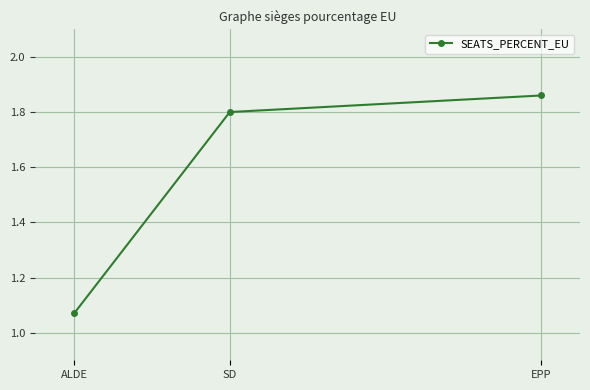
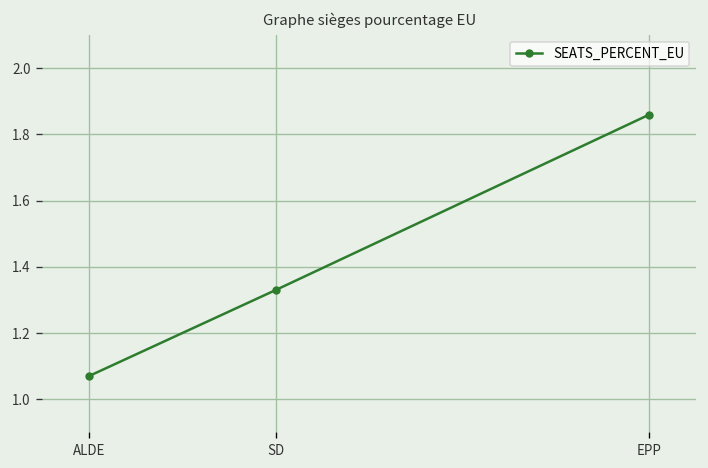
  {
    "ALDE": 1.07,
-   "SD": 1.80,
+   "SD": 1.33,
    "EPP": 1.86
  }
